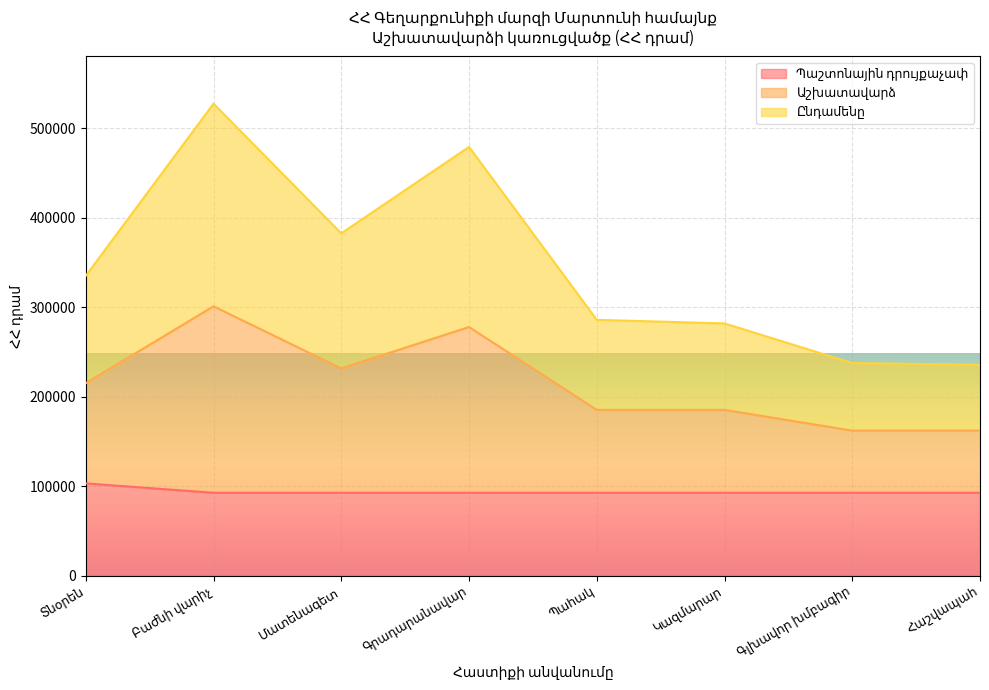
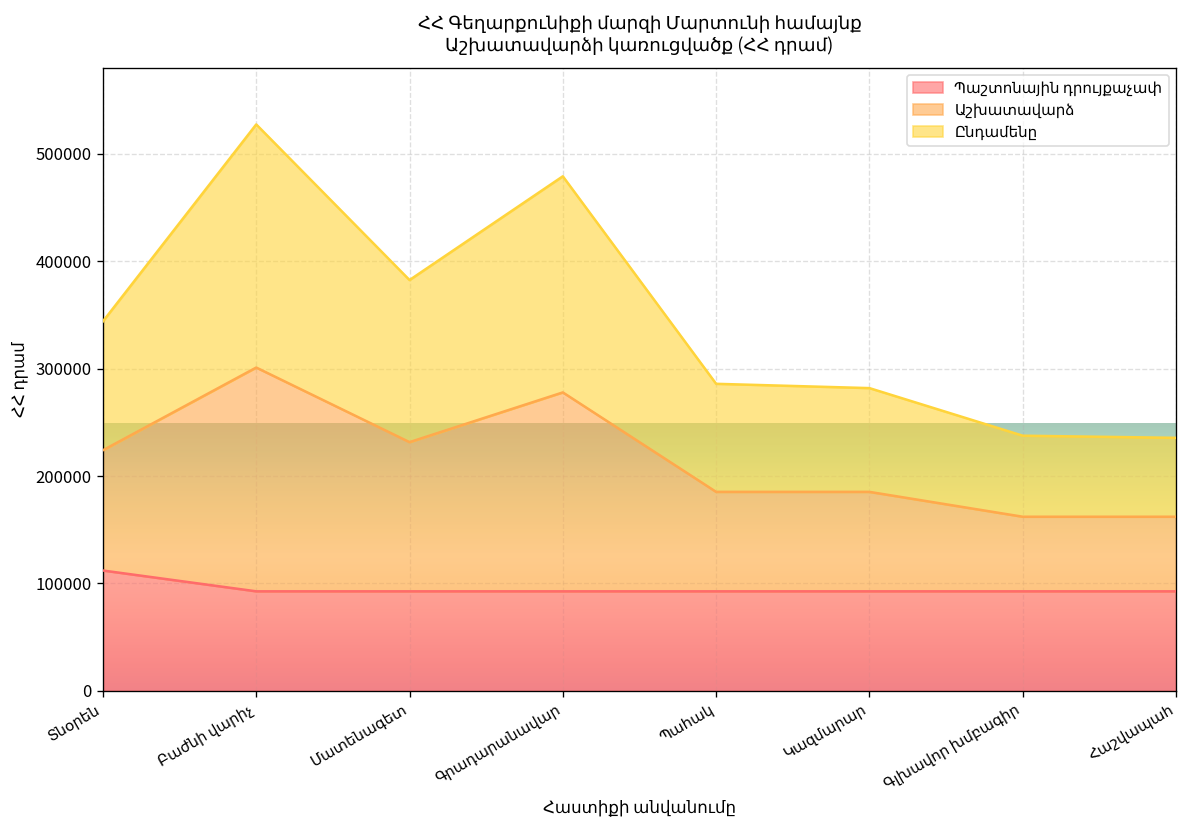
  {
    "Պաշտոնային դրույքաչափ": {
-     "Տնօրեն": 100000,
+     "Տնօրեն": 110000,
      "Բաժնի վարիչ": 90000,
      "Մատենագետ": 90000,
      "Գրադարանավար": 90000,
      "Պահակ": 90000,
      "Կազմարար": 90000,
      "Գլխավոր խմբագիր": 90000,
      "Հաշվապահ": 90000
    }
  }
